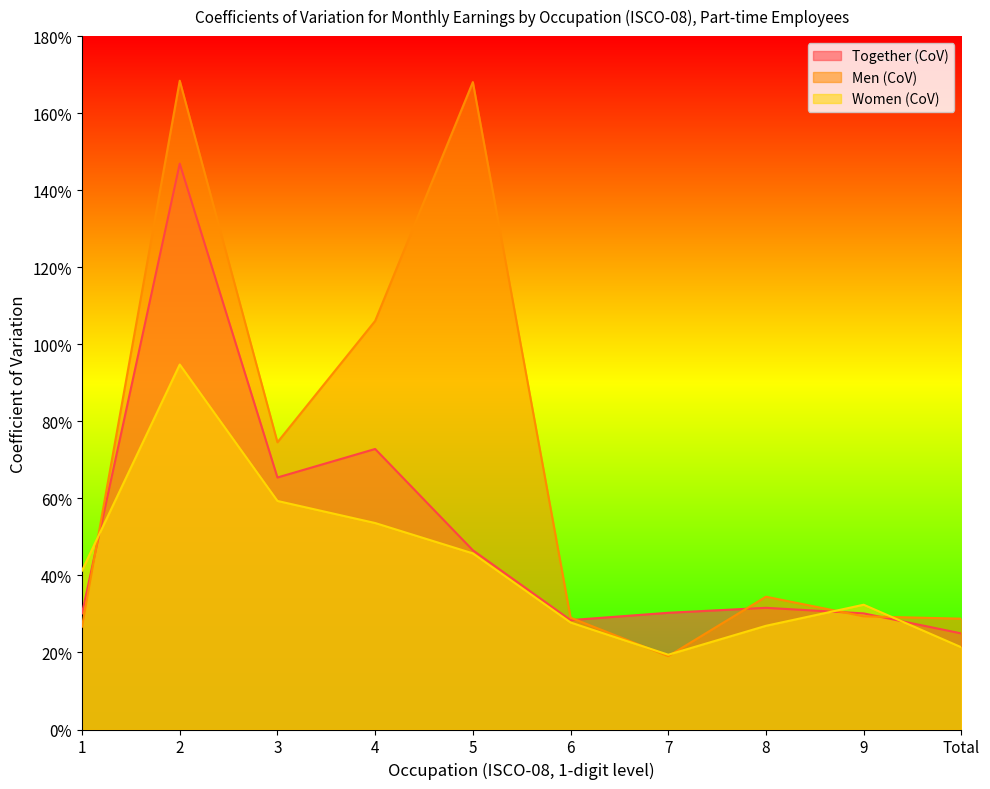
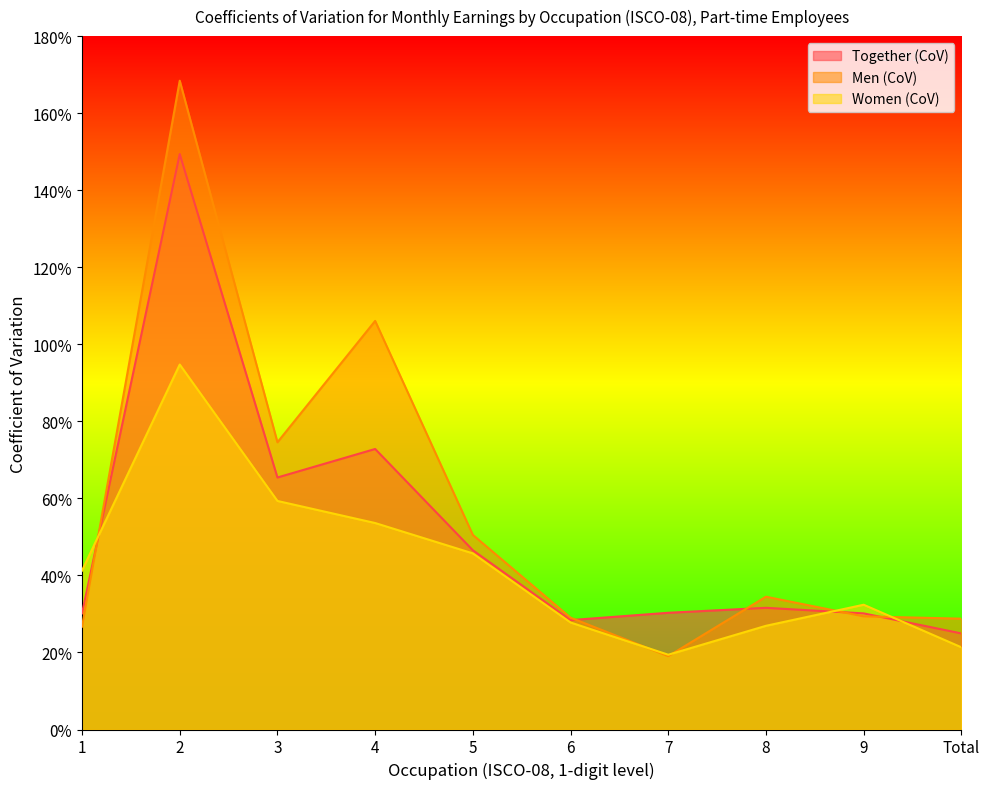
  {
    "Together (CoV)": {
      "1": "30%",
-     "2": "147%",
+     "2": "149%",
      "3": "65%",
      "4": "73%",
      "5": "47%",
      "7": "30%",
      "8": "32%",
      "9": "30%",
      "Total": "25%"
    },
    "Men (CoV)": {
      "1": "27%",
      "2": "168%",
      "3": "75%",
      "4": "106%",
-     "5": "168%",
+     "5": "51%",
      "8": "34%",
      "9": "29%",
      "Total": "29%"
    },
    "Women (CoV)": {
      "1": "41%",
      "2": "95%",
      "3": "59%",
      "4": "54%",
      "5": "46%",
      "8": "27%",
      "9": "32%",
      "Total": "21%"
    }
  }
